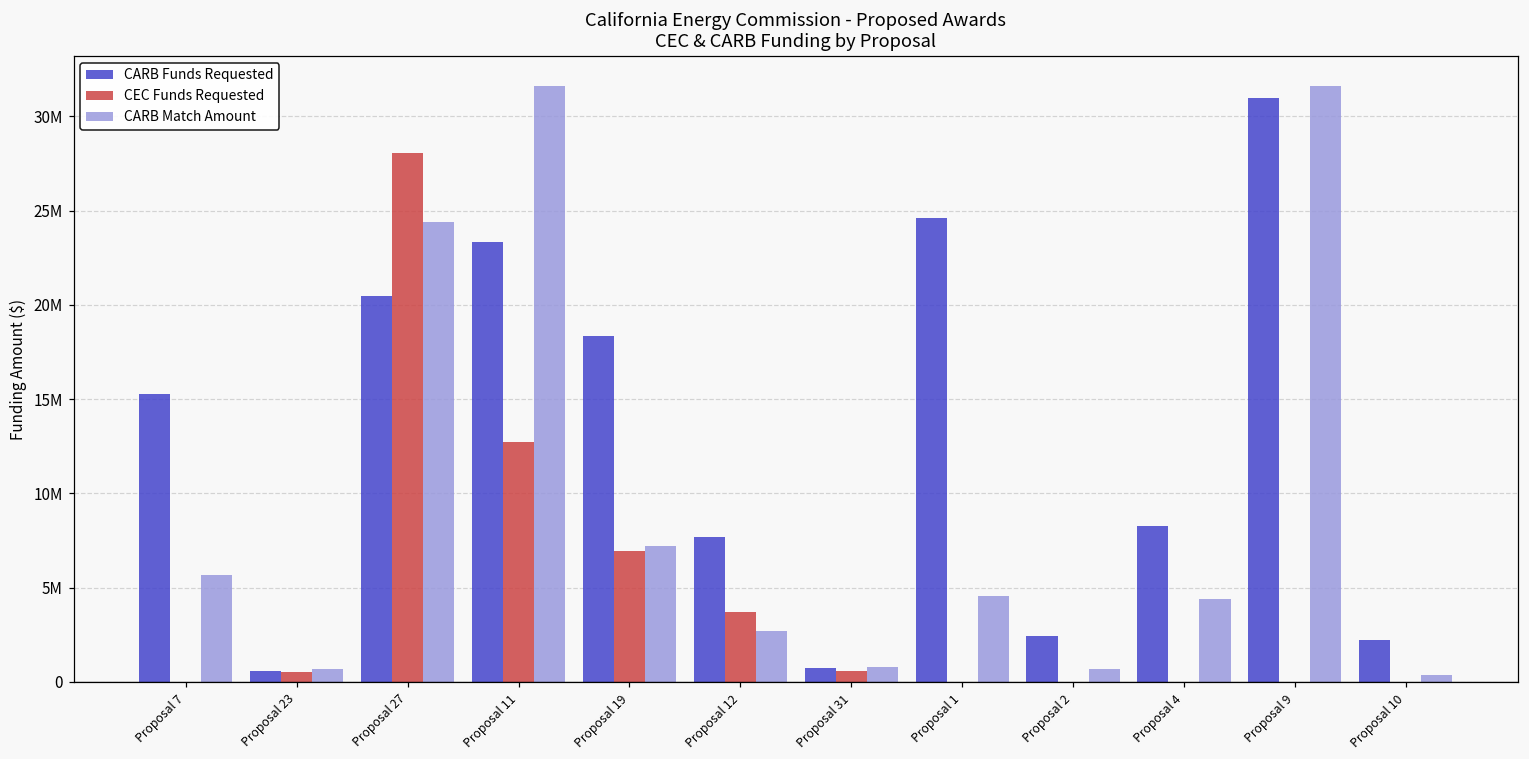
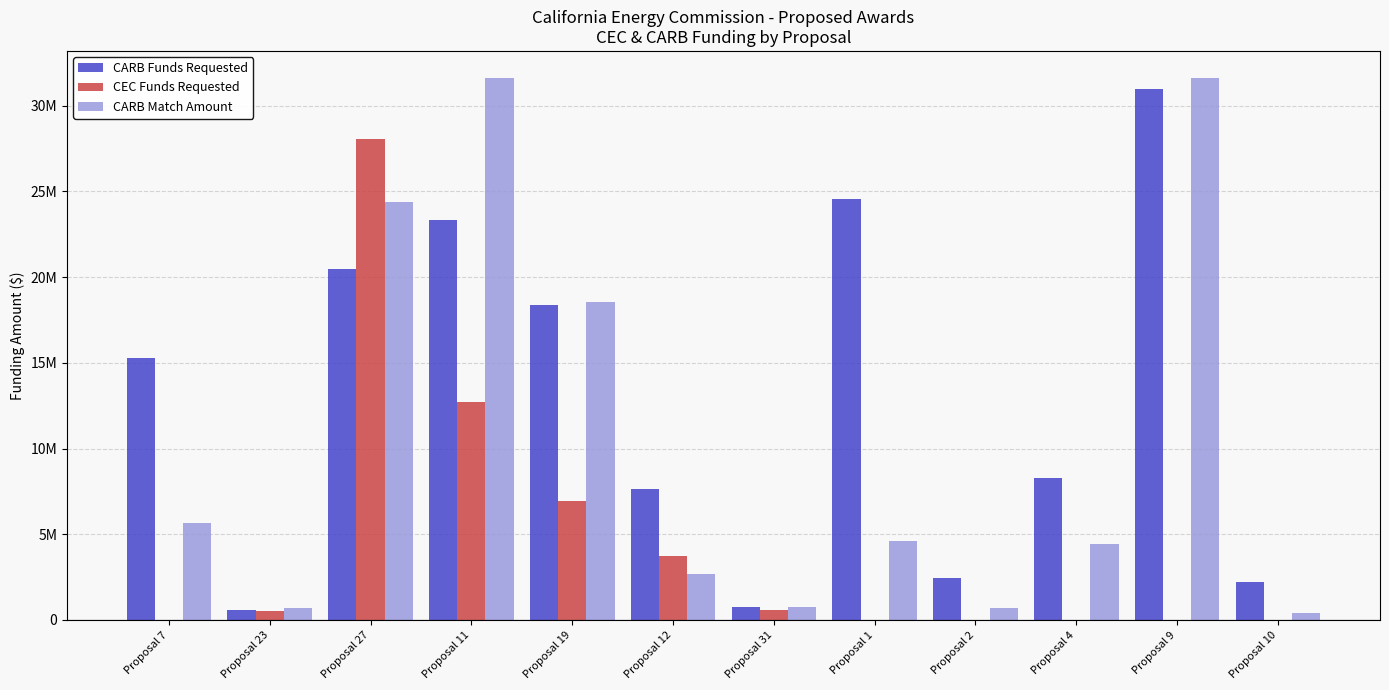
  {
    "CARB Funds Requested": {
      "Proposal 7": 15300000,
      "Proposal 23": 600000,
      "Proposal 27": 20500000,
      "Proposal 11": 23400000,
      "Proposal 19": 18400000,
      "Proposal 12": 7700000,
      "Proposal 31": 800000,
      "Proposal 1": 24600000,
      "Proposal 2": 2400000,
      "Proposal 4": 8300000,
      "Proposal 9": 31000000,
      "Proposal 10": 2200000
    },
    "CEC Funds Requested": {
      "Proposal 7": 0,
      "Proposal 23": 500000,
      "Proposal 27": 28100000,
      "Proposal 11": 12700000,
      "Proposal 19": 7000000,
      "Proposal 12": 3700000,
      "Proposal 31": 600000,
      "Proposal 1": 0,
      "Proposal 2": 0,
      "Proposal 4": 0,
      "Proposal 9": 0,
      "Proposal 10": 0
    },
    "CARB Match Amount": {
      "Proposal 7": 5700000,
      "Proposal 23": 700000,
      "Proposal 27": 24400000,
      "Proposal 11": 31600000,
-     "Proposal 19": 7200000,
+     "Proposal 19": 18500000,
      "Proposal 12": 2700000,
      "Proposal 31": 800000,
      "Proposal 1": 4600000,
      "Proposal 2": 700000,
      "Proposal 4": 4400000,
      "Proposal 9": 31600000,
      "Proposal 10": 400000
    }
  }
